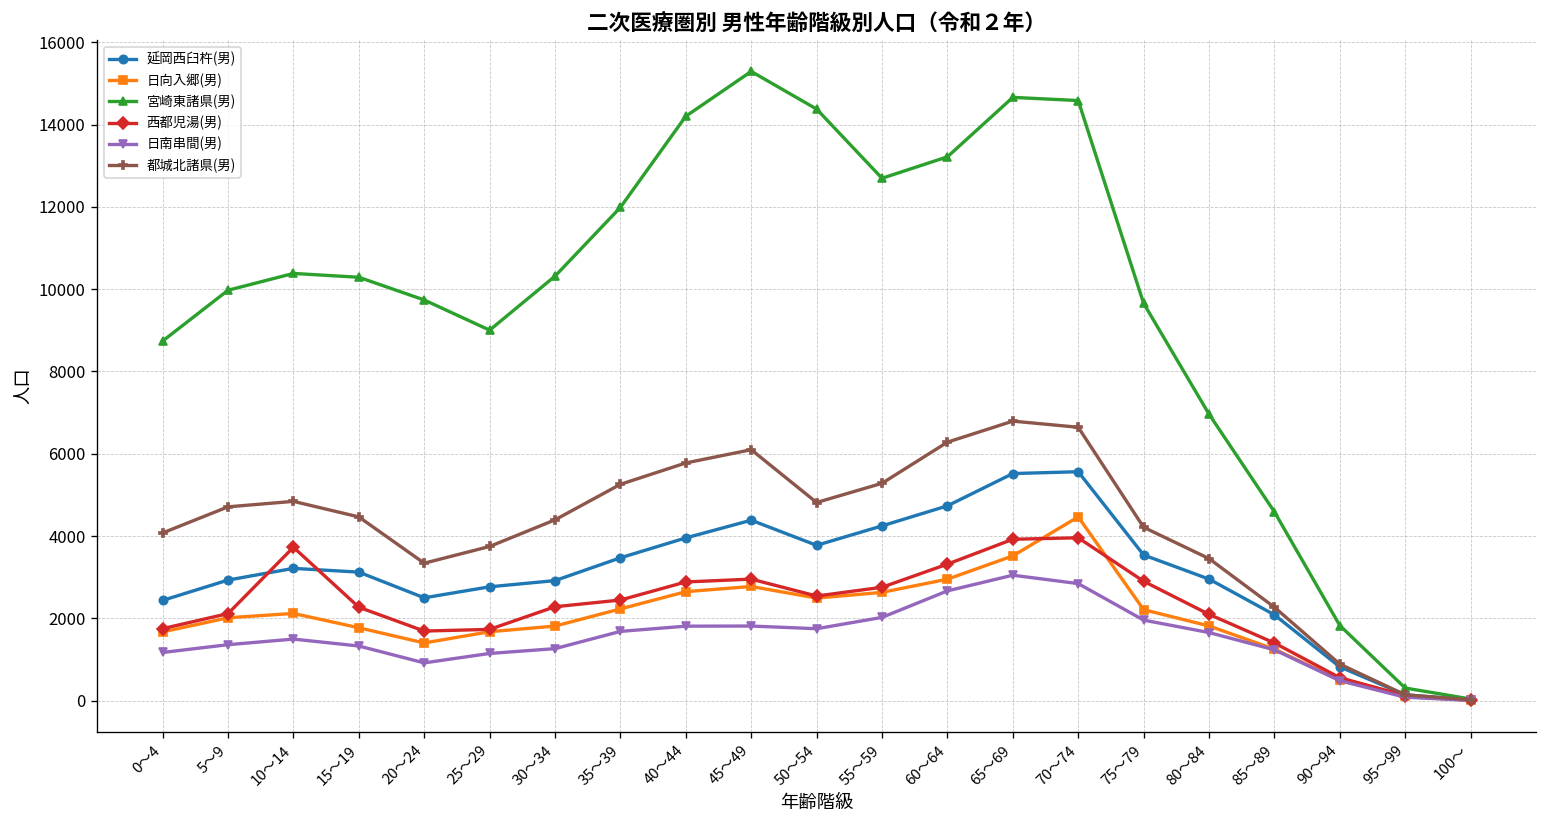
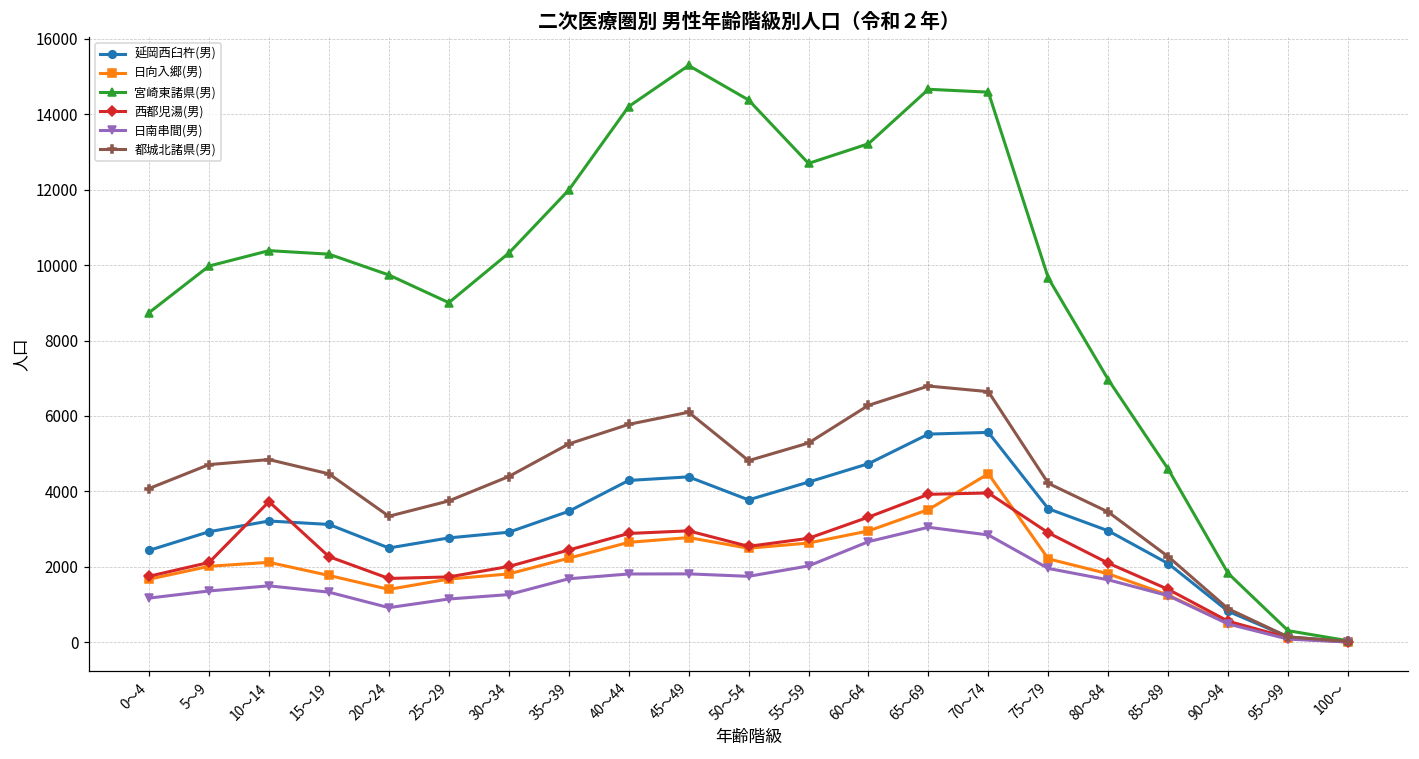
  {
    "延岡西臼杵(男)": {
      "0～4": 2400,
      "5～9": 2900,
      "10～14": 3200,
      "15～19": 3100,
      "20～24": 2500,
      "25～29": 2800,
      "30～34": 2900,
      "35～39": 3500,
-     "40～44": 4000,
+     "40～44": 4300,
      "45～49": 4400,
      "50～54": 3800,
      "55～59": 4200,
      "60～64": 4700,
      "65～69": 5500,
      "70～74": 5600,
      "75～79": 3500,
      "80～84": 3000,
      "85～89": 2100
    },
    "日向入郷(男)": {
      "0～4": 1700,
      "5～9": 2000,
      "10～14": 2100,
      "15～19": 1800,
      "20～24": 1400,
      "30～34": 1800,
      "35～39": 2200,
      "40～44": 2700,
      "45～49": 2800,
      "55～59": 2600,
      "60～64": 3000,
      "65～69": 3500,
      "70～74": 4500,
      "75～79": 2200,
      "80～84": 1800
    },
    "宮崎東諸県(男)": {
      "0～4": 8700,
      "5～9": 10000,
      "10～14": 10400,
      "15～19": 10300,
      "20～24": 9700,
      "25～29": 9000,
      "30～34": 10300,
      "35～39": 12000,
      "40～44": 14200,
      "45～49": 15300,
      "50～54": 14400,
      "55～59": 12700,
      "60～64": 13200,
      "65～69": 14700,
      "70～74": 14600,
      "75～79": 9700,
      "80～84": 7000,
      "85～89": 4600,
      "90～94": 1800,
      "95～99": 300
    },
    "西都児湯(男)": {
      "0～4": 1800,
      "5～9": 2100,
      "10～14": 3700,
      "15～19": 2300,
      "20～24": 1700,
-     "30～34": 2300,
+     "30～34": 2000,
      "35～39": 2400,
      "40～44": 2900,
      "45～49": 3000,
      "55～59": 2800,
      "60～64": 3300,
      "65～69": 3900,
      "70～74": 4000,
      "75～79": 2900,
      "80～84": 2100,
      "85～89": 1400
    },
    "日南串間(男)": {
      "0～4": 1200,
      "5～9": 1400,
      "10～14": 1500,
      "15～19": 1300,
      "20～24": 900,
      "25～29": 1200,
      "30～34": 1300,
      "35～39": 1700,
      "40～44": 1800,
      "45～49": 1800,
      "50～54": 1800,
      "55～59": 2000,
      "60～64": 2700,
      "65～69": 3100,
      "70～74": 2800,
      "75～79": 2000,
      "80～84": 1700
    },
    "都城北諸県(男)": {
      "0～4": 4100,
      "5～9": 4700,
      "10～14": 4800,
      "15～19": 4500,
      "20～24": 3300,
      "25～29": 3700,
      "30～34": 4400,
      "35～39": 5300,
      "40～44": 5800,
      "45～49": 6100,
      "50～54": 4800,
      "55～59": 5300,
      "60～64": 6300,
      "65～69": 6800,
      "70～74": 6600,
      "75～79": 4200,
      "80～84": 3500,
      "85～89": 2300
    }
  }
